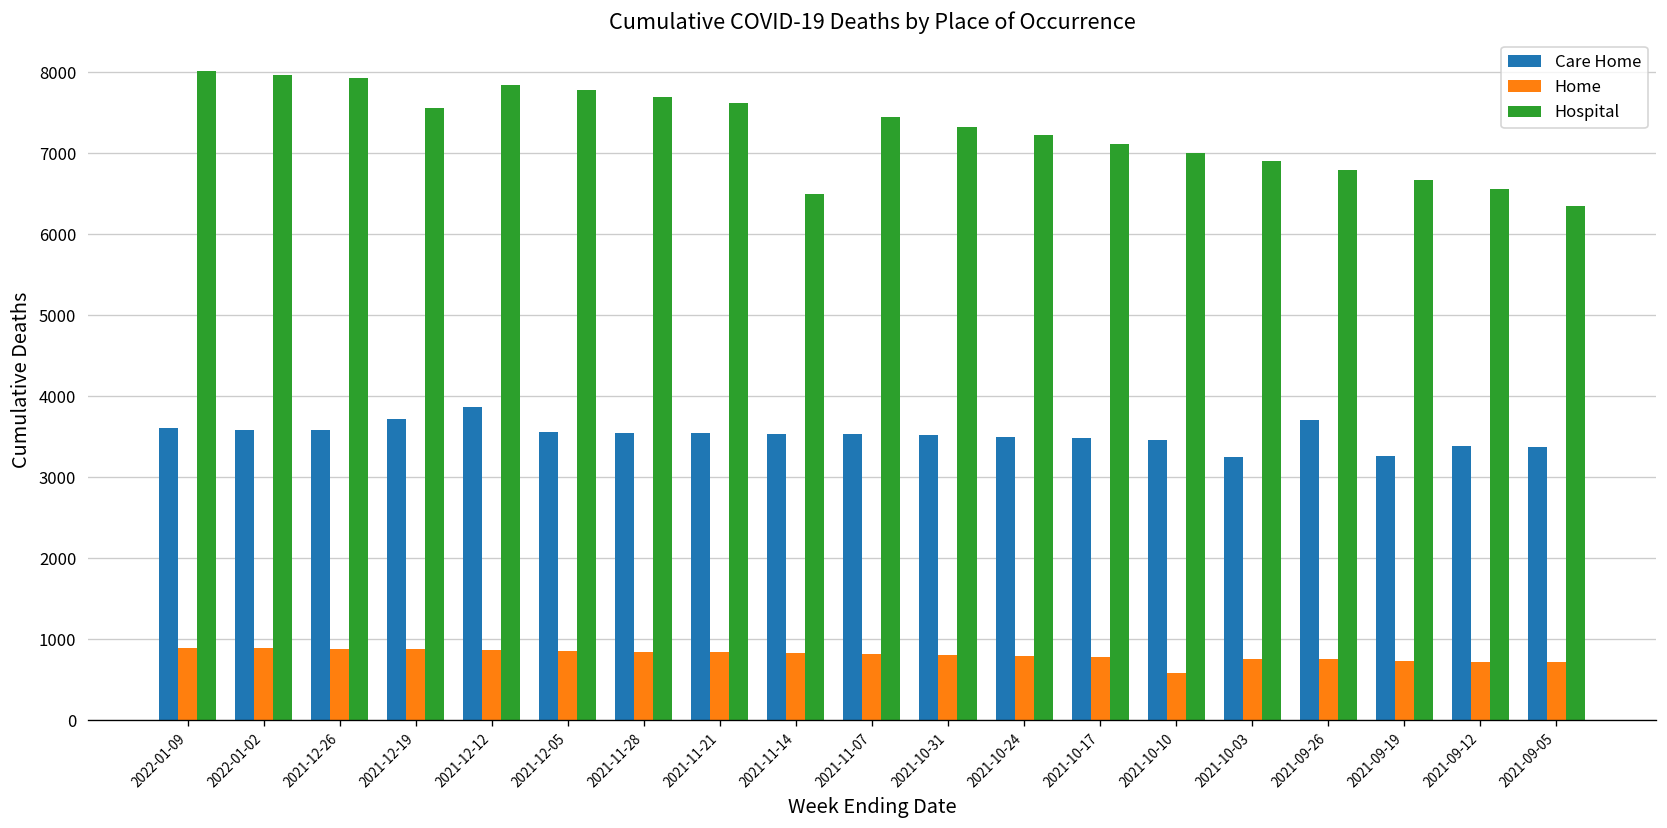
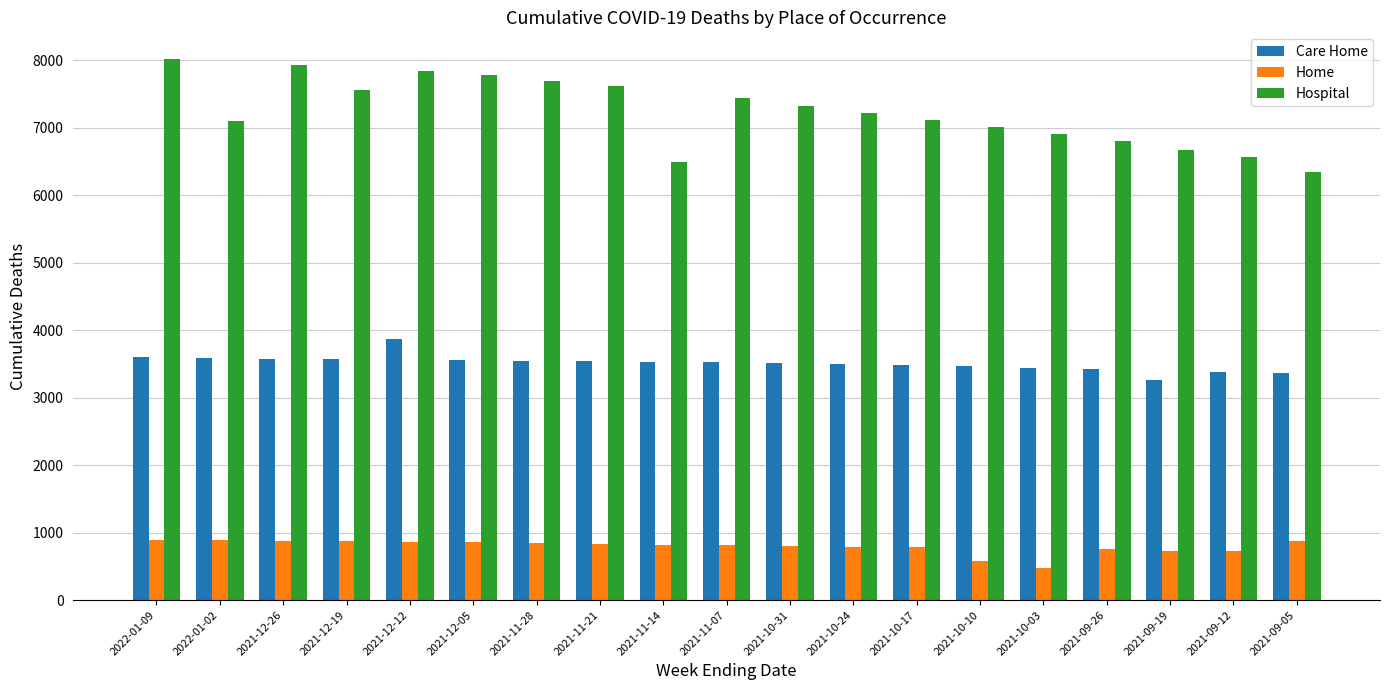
  {
    "Care Home": {
      "2022-01-09": 3600,
      "2022-01-02": 3600,
      "2021-12-26": 3600,
-     "2021-12-19": 3700,
+     "2021-12-19": 3600,
      "2021-12-12": 3900,
      "2021-12-05": 3600,
      "2021-11-28": 3500,
      "2021-11-21": 3500,
      "2021-11-14": 3500,
      "2021-11-07": 3500,
      "2021-10-31": 3500,
      "2021-10-24": 3500,
      "2021-10-17": 3500,
      "2021-10-10": 3500,
-     "2021-10-03": 3200,
-     "2021-09-26": 3700,
+     "2021-10-03": 3400,
+     "2021-09-26": 3400,
      "2021-09-19": 3300,
      "2021-09-12": 3400,
      "2021-09-05": 3400
    },
    "Home": {
      "2022-01-09": 900,
      "2022-01-02": 900,
      "2021-12-26": 900,
      "2021-12-19": 900,
      "2021-12-12": 900,
      "2021-12-05": 900,
      "2021-11-28": 800,
      "2021-11-21": 800,
      "2021-11-14": 800,
      "2021-11-07": 800,
      "2021-10-31": 800,
      "2021-10-24": 800,
      "2021-10-17": 800,
      "2021-10-10": 600,
-     "2021-10-03": 800,
+     "2021-10-03": 500,
      "2021-09-26": 800,
      "2021-09-19": 700,
      "2021-09-12": 700,
-     "2021-09-05": 700
+     "2021-09-05": 900
    },
    "Hospital": {
      "2022-01-09": 8000,
-     "2022-01-02": 8000,
+     "2022-01-02": 7100,
      "2021-12-26": 7900,
      "2021-12-19": 7600,
      "2021-12-12": 7800,
      "2021-12-05": 7800,
      "2021-11-28": 7700,
      "2021-11-21": 7600,
      "2021-11-14": 6500,
      "2021-11-07": 7400,
      "2021-10-31": 7300,
      "2021-10-24": 7200,
      "2021-10-17": 7100,
      "2021-10-10": 7000,
      "2021-10-03": 6900,
      "2021-09-26": 6800,
      "2021-09-19": 6700,
      "2021-09-12": 6600,
      "2021-09-05": 6300
    }
  }
